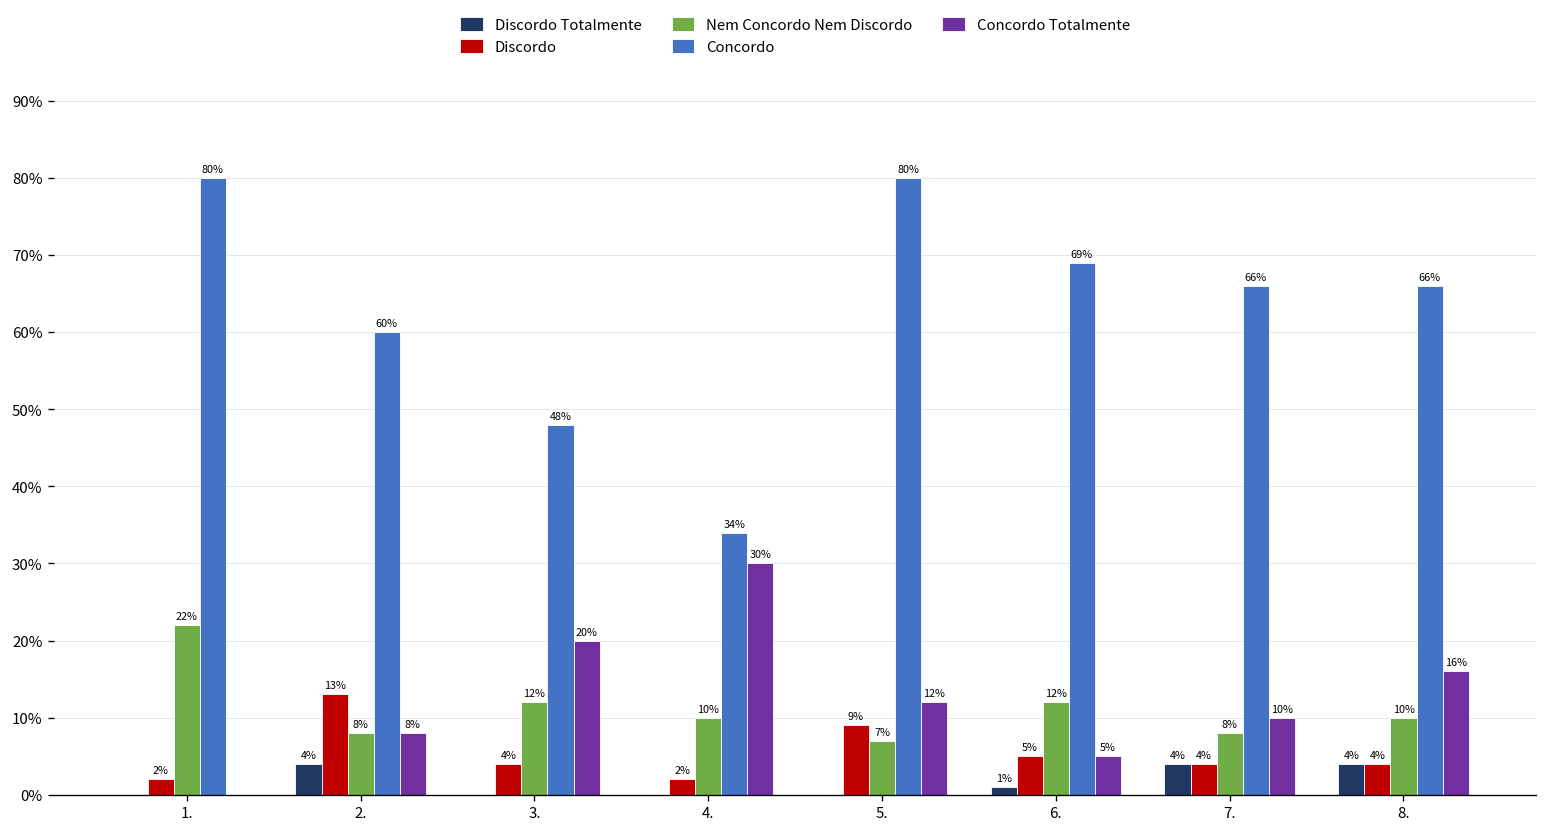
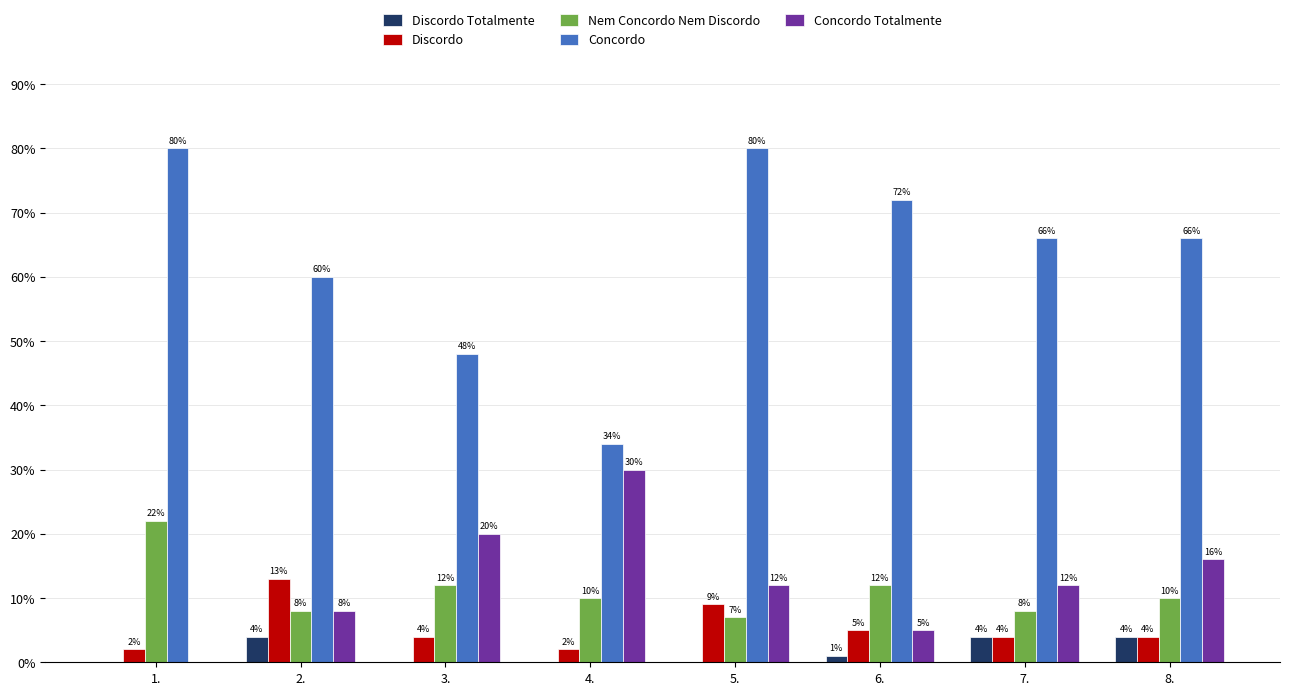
  {
    "Discordo Totalmente": {
      "2.": "4%",
      "6.": "1%",
      "7.": "4%",
      "8.": "4%"
    },
    "Discordo": {
      "1.": "2%",
      "2.": "13%",
      "3.": "4%",
      "4.": "2%",
      "5.": "9%",
      "6.": "5%",
      "7.": "4%",
      "8.": "4%"
    },
    "Nem Concordo Nem Discordo": {
      "1.": "22%",
      "2.": "8%",
      "3.": "12%",
      "4.": "10%",
      "5.": "7%",
      "6.": "12%",
      "7.": "8%",
      "8.": "10%"
    },
    "Concordo": {
      "1.": "80%",
      "2.": "60%",
      "3.": "48%",
      "4.": "34%",
      "5.": "80%",
-     "6.": "69%",
+     "6.": "72%",
      "7.": "66%",
      "8.": "66%"
    },
    "Concordo Totalmente": {
      "2.": "8%",
      "3.": "20%",
      "4.": "30%",
      "5.": "12%",
      "6.": "5%",
-     "7.": "10%",
+     "7.": "12%",
      "8.": "16%"
    }
  }
